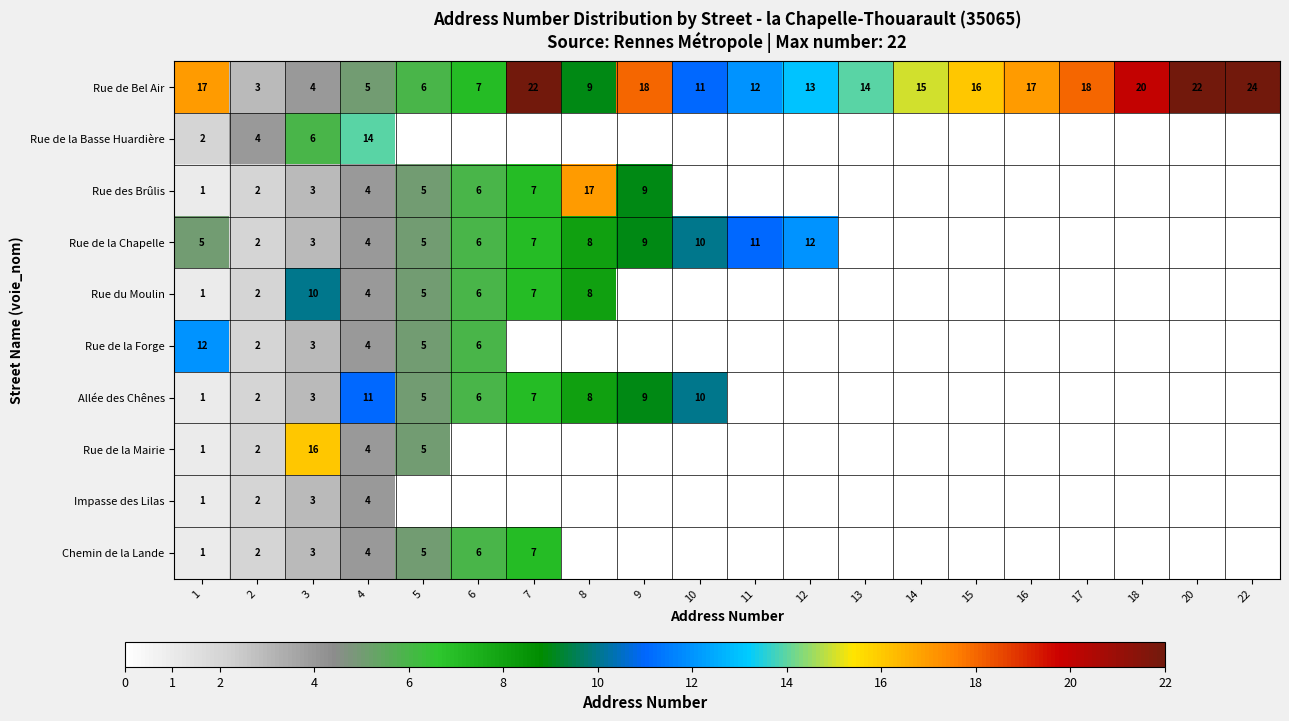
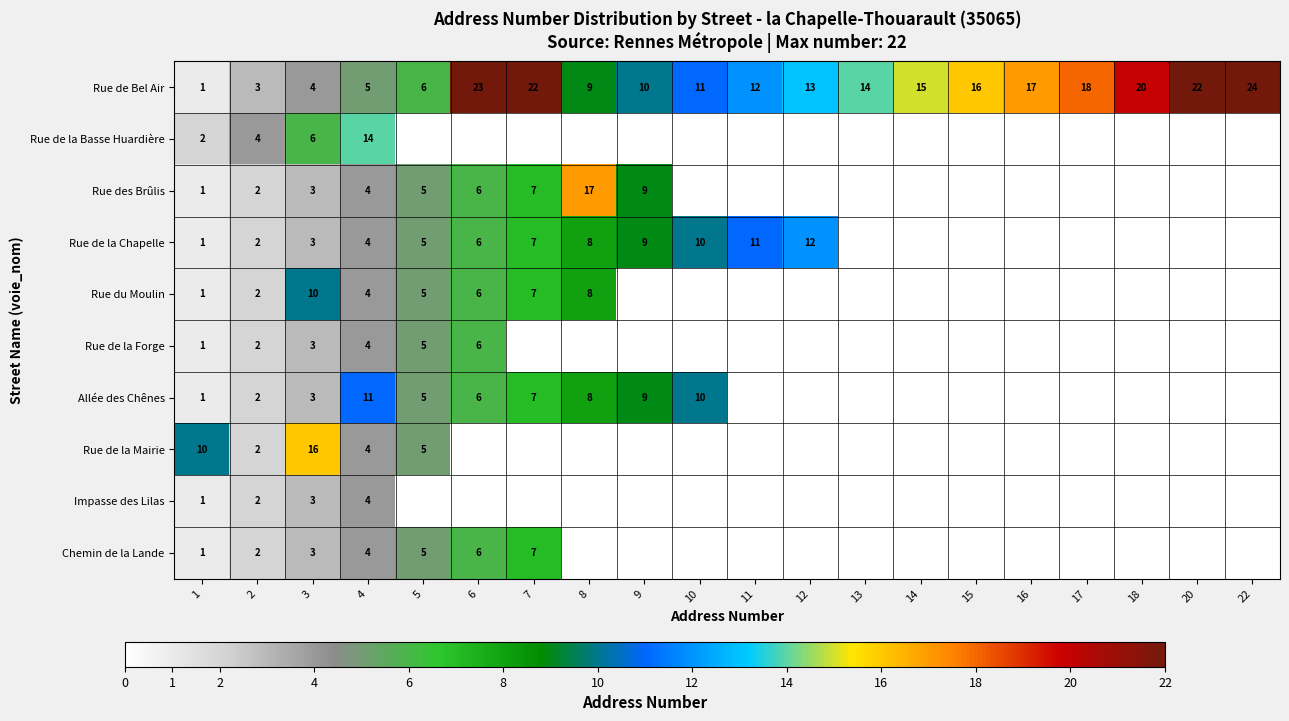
  {
    "Rue de Bel Air": {
-     "1": 17,
+     "1": 1,
      "2": 3,
      "3": 4,
      "4": 5,
      "5": 6,
-     "6": 7,
+     "6": 23,
      "7": 22,
      "8": 9,
-     "9": 18,
+     "9": 10,
      "10": 11,
      "11": 12,
      "12": 13,
      "13": 14,
      "14": 15,
      "15": 16,
      "16": 17,
      "17": 18,
      "18": 20,
      "20": 22,
      "22": 24
    },
    "Rue de la Basse Huardière": {
      "1": 2,
      "2": 4,
      "3": 6,
      "4": 14
    },
    "Rue des Brûlis": {
      "1": 1,
      "2": 2,
      "3": 3,
      "4": 4,
      "5": 5,
      "6": 6,
      "7": 7,
      "8": 17,
      "9": 9
    },
    "Rue de la Chapelle": {
-     "1": 5,
+     "1": 1,
      "2": 2,
      "3": 3,
      "4": 4,
      "5": 5,
      "6": 6,
      "7": 7,
      "8": 8,
      "9": 9,
      "10": 10,
      "11": 11,
      "12": 12
    },
    "Rue du Moulin": {
      "1": 1,
      "2": 2,
      "3": 10,
      "4": 4,
      "5": 5,
      "6": 6,
      "7": 7,
      "8": 8
    },
    "Rue de la Forge": {
-     "1": 12,
+     "1": 1,
      "2": 2,
      "3": 3,
      "4": 4,
      "5": 5,
      "6": 6
    },
    "Allée des Chênes": {
      "1": 1,
      "2": 2,
      "3": 3,
      "4": 11,
      "5": 5,
      "6": 6,
      "7": 7,
      "8": 8,
      "9": 9,
      "10": 10
    },
    "Rue de la Mairie": {
-     "1": 1,
+     "1": 10,
      "2": 2,
      "3": 16,
      "4": 4,
      "5": 5
    },
    "Impasse des Lilas": {
      "1": 1,
      "2": 2,
      "3": 3,
      "4": 4
    },
    "Chemin de la Lande": {
      "1": 1,
      "2": 2,
      "3": 3,
      "4": 4,
      "5": 5,
      "6": 6,
      "7": 7
    }
  }
